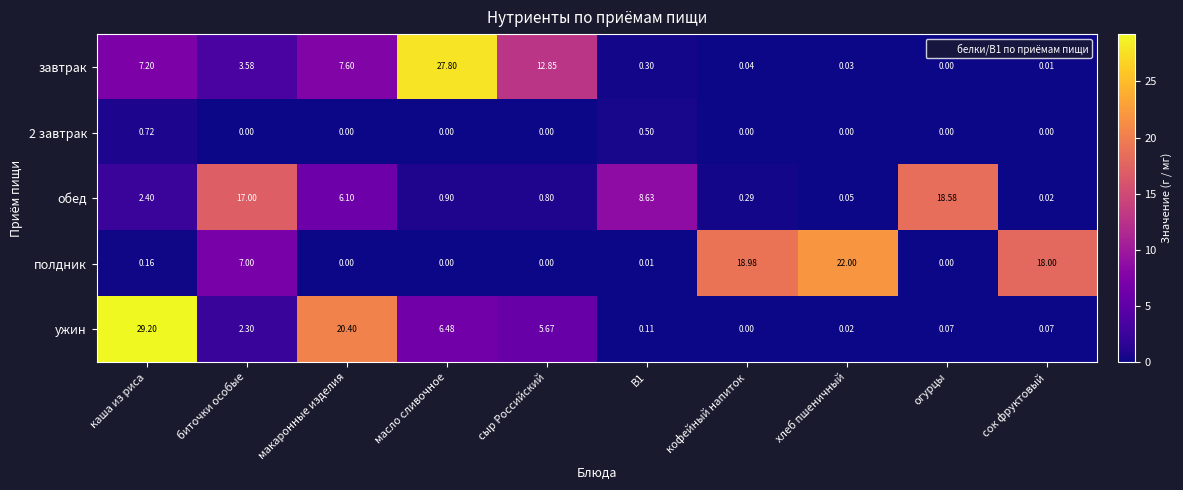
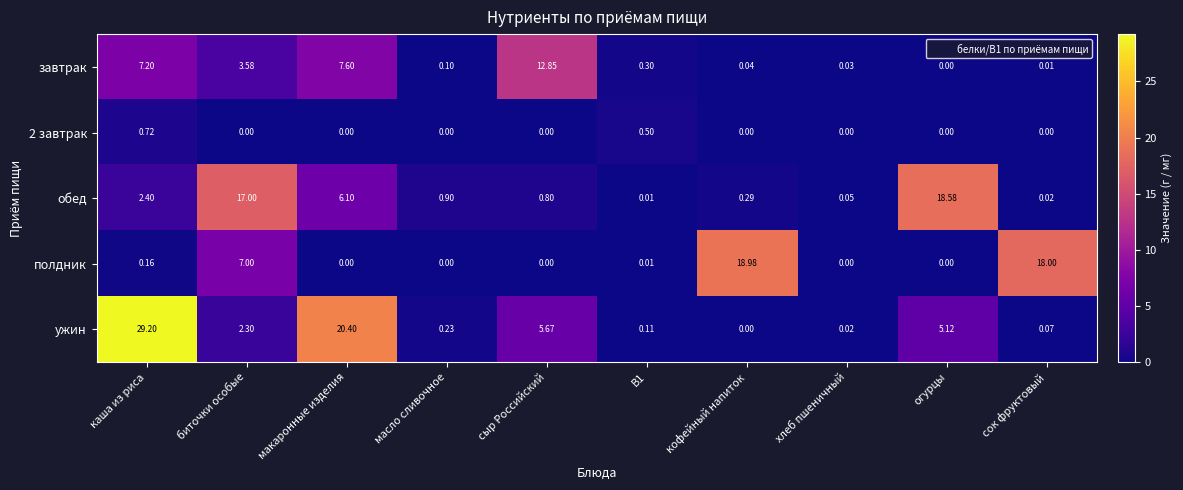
  {
    "завтрак": {
      "каша из риса": 7.20,
      "биточки особые": 3.58,
      "макаронные изделия": 7.60,
-     "масло сливочное": 27.80,
+     "масло сливочное": 0.10,
      "сыр Российский": 12.85,
      "В1": 0.30,
      "кофейный напиток": 0.04,
      "хлеб пшеничный": 0.03,
      "огурцы": 0.00,
      "сок фруктовый": 0.01
    },
    "2 завтрак": {
      "каша из риса": 0.72,
      "биточки особые": 0.00,
      "макаронные изделия": 0.00,
      "масло сливочное": 0.00,
      "сыр Российский": 0.00,
      "В1": 0.50,
      "кофейный напиток": 0.00,
      "хлеб пшеничный": 0.00,
      "огурцы": 0.00,
      "сок фруктовый": 0.00
    },
    "обед": {
      "каша из риса": 2.40,
      "биточки особые": 17.00,
      "макаронные изделия": 6.10,
      "масло сливочное": 0.90,
      "сыр Российский": 0.80,
-     "В1": 8.63,
+     "В1": 0.01,
      "кофейный напиток": 0.29,
      "хлеб пшеничный": 0.05,
      "огурцы": 18.58,
      "сок фруктовый": 0.02
    },
    "полдник": {
      "каша из риса": 0.16,
      "биточки особые": 7.00,
      "макаронные изделия": 0.00,
      "масло сливочное": 0.00,
      "сыр Российский": 0.00,
      "В1": 0.01,
      "кофейный напиток": 18.98,
-     "хлеб пшеничный": 22.00,
+     "хлеб пшеничный": 0.00,
      "огурцы": 0.00,
      "сок фруктовый": 18.00
    },
    "ужин": {
      "каша из риса": 29.20,
      "биточки особые": 2.30,
      "макаронные изделия": 20.40,
-     "масло сливочное": 6.48,
+     "масло сливочное": 0.23,
      "сыр Российский": 5.67,
      "В1": 0.11,
      "кофейный напиток": 0.00,
      "хлеб пшеничный": 0.02,
-     "огурцы": 0.07,
+     "огурцы": 5.12,
      "сок фруктовый": 0.07
    }
  }
